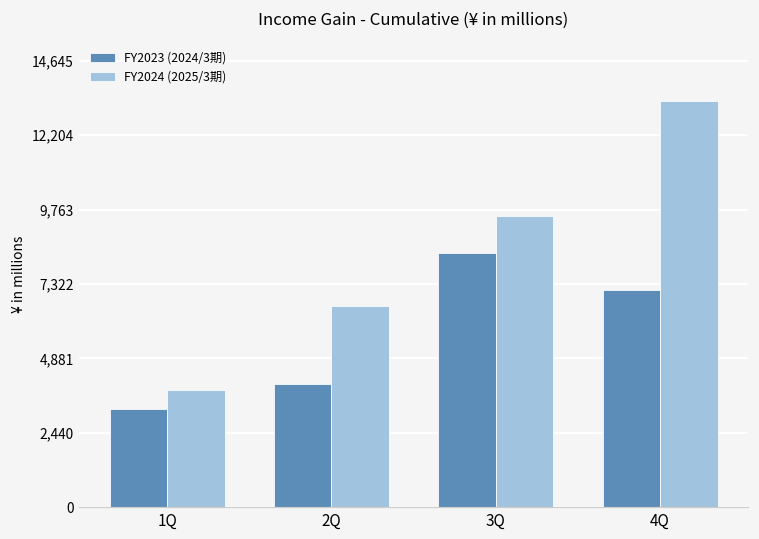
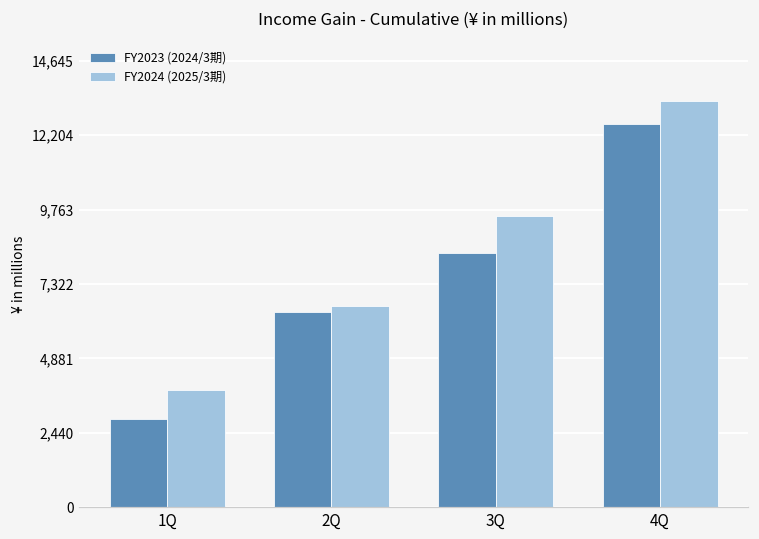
  {
    "FY2023 (2024/3期)": {
-     "1Q": "3,200",
-     "2Q": "4,000",
+     "1Q": "2,900",
+     "2Q": "6,400",
      "3Q": "8,300",
-     "4Q": "7,100"
+     "4Q": "12,600"
    },
    "FY2024 (2025/3期)": {
      "1Q": "3,800",
      "2Q": "6,600",
      "3Q": "9,600",
      "4Q": "13,300"
    }
  }
